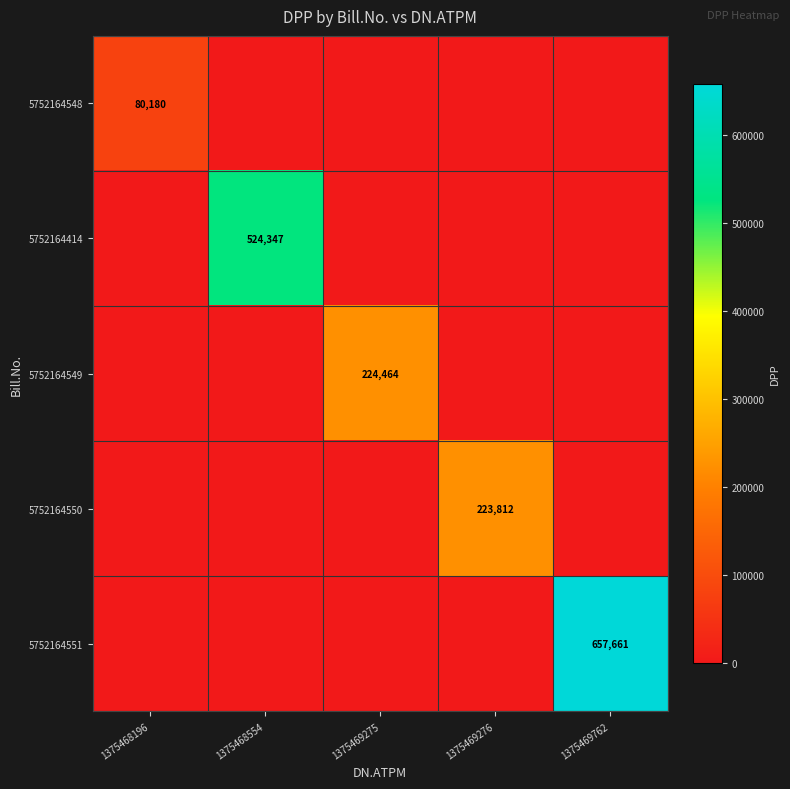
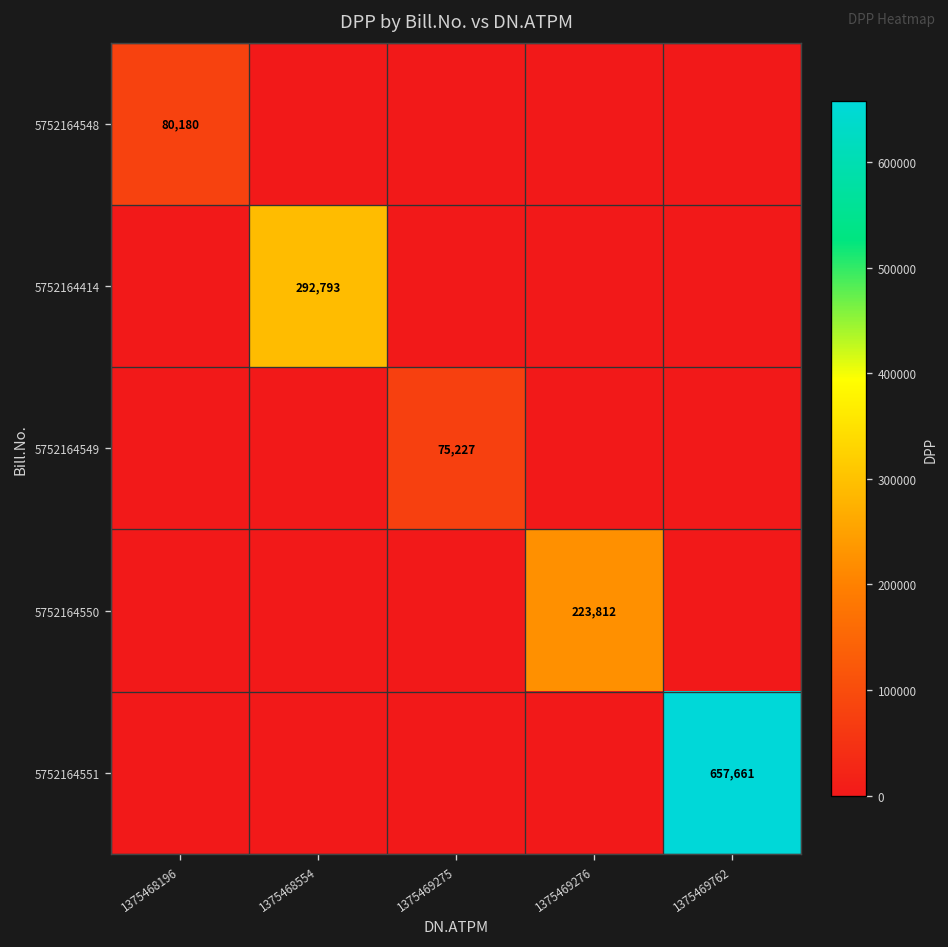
  {
    "5752164548": {
      "1375468196": "80,180"
    },
    "5752164414": {
-     "1375468554": "524,347"
+     "1375468554": "292,793"
    },
    "5752164549": {
-     "1375469275": "224,464"
+     "1375469275": "75,227"
    },
    "5752164550": {
      "1375469276": "223,812"
    },
    "5752164551": {
      "1375469762": "657,661"
    }
  }
